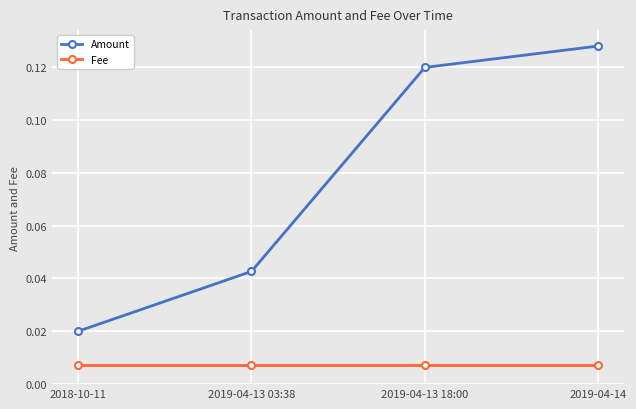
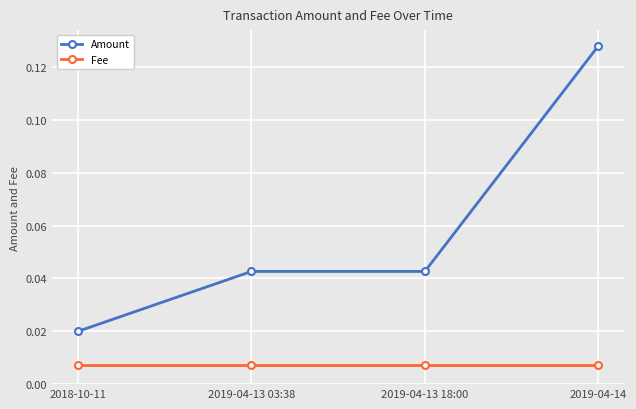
  {
    "Amount": {
      "2018-10-11": 0.020,
      "2019-04-13 03:38": 0.043,
-     "2019-04-13 18:00": 0.120,
+     "2019-04-13 18:00": 0.043,
      "2019-04-14": 0.128
    },
    "Fee": {
      "2018-10-11": 0.007,
      "2019-04-13 03:38": 0.007,
      "2019-04-13 18:00": 0.007,
      "2019-04-14": 0.007
    }
  }
